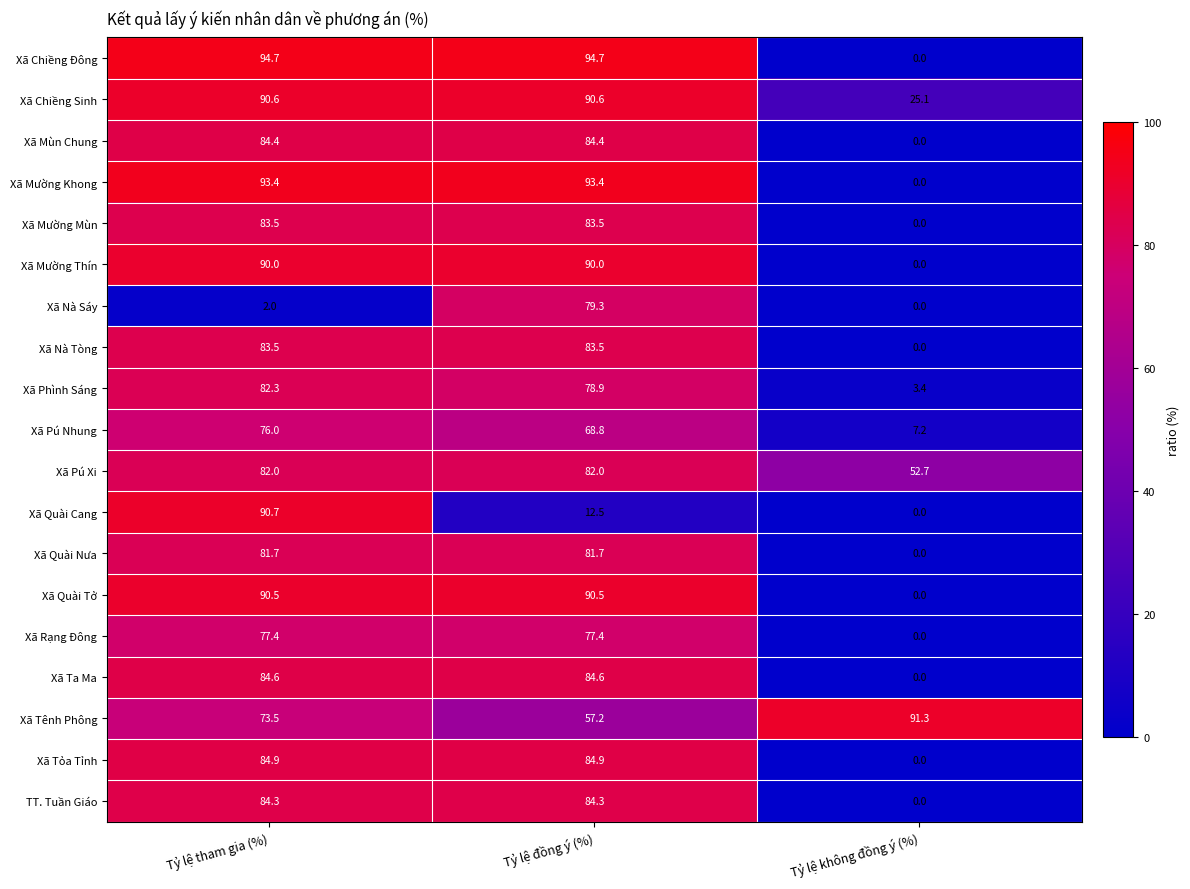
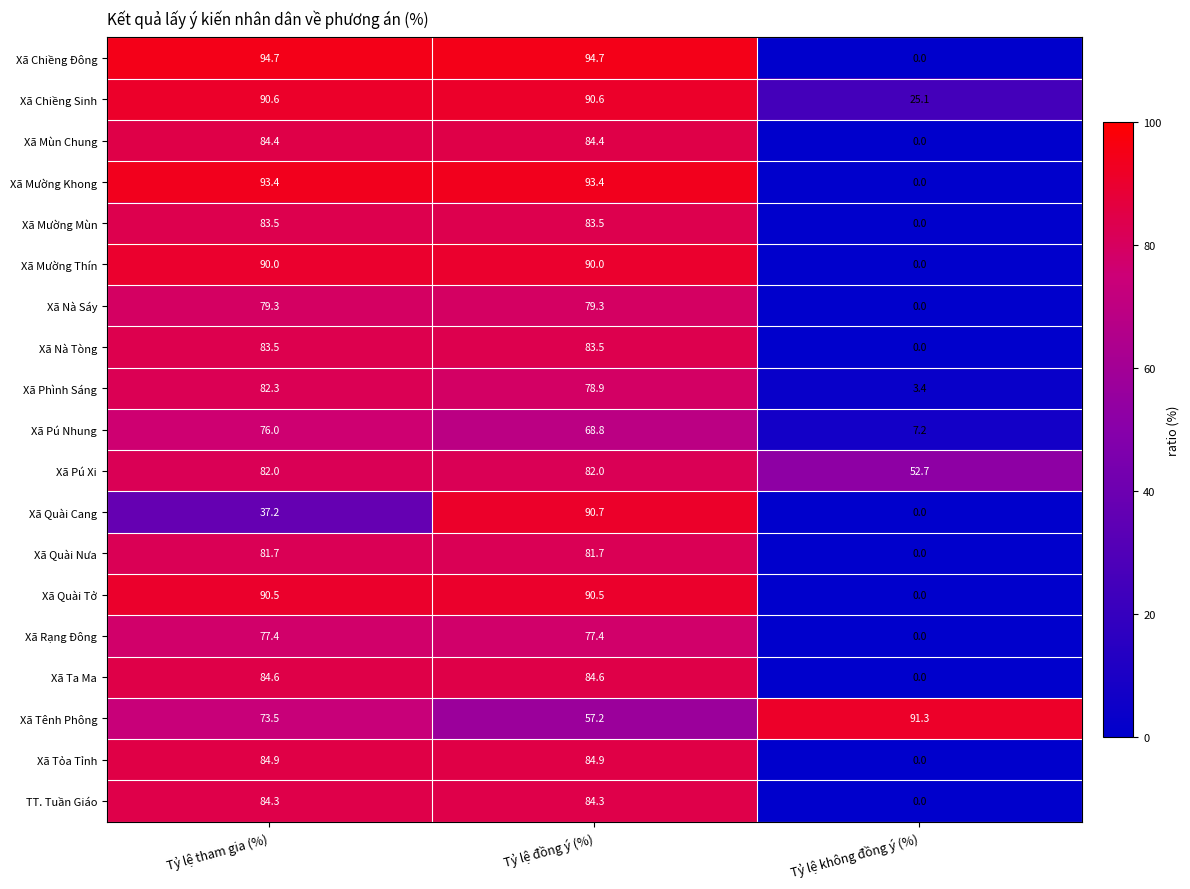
  {
    "Xã Chiềng Đông": {
      "Tỷ lệ tham gia (%)": 94.7,
      "Tỷ lệ đồng ý (%)": 94.7,
      "Tỷ lệ không đồng ý (%)": 0.0
    },
    "Xã Chiềng Sinh": {
      "Tỷ lệ tham gia (%)": 90.6,
      "Tỷ lệ đồng ý (%)": 90.6,
      "Tỷ lệ không đồng ý (%)": 25.1
    },
    "Xã Mùn Chung": {
      "Tỷ lệ tham gia (%)": 84.4,
      "Tỷ lệ đồng ý (%)": 84.4,
      "Tỷ lệ không đồng ý (%)": 0.0
    },
    "Xã Mường Khong": {
      "Tỷ lệ tham gia (%)": 93.4,
      "Tỷ lệ đồng ý (%)": 93.4,
      "Tỷ lệ không đồng ý (%)": 0.0
    },
    "Xã Mường Mùn": {
      "Tỷ lệ tham gia (%)": 83.5,
      "Tỷ lệ đồng ý (%)": 83.5,
      "Tỷ lệ không đồng ý (%)": 0.0
    },
    "Xã Mường Thín": {
      "Tỷ lệ tham gia (%)": 90.0,
      "Tỷ lệ đồng ý (%)": 90.0,
      "Tỷ lệ không đồng ý (%)": 0.0
    },
    "Xã Nà Sáy": {
-     "Tỷ lệ tham gia (%)": 2.0,
+     "Tỷ lệ tham gia (%)": 79.3,
      "Tỷ lệ đồng ý (%)": 79.3,
      "Tỷ lệ không đồng ý (%)": 0.0
    },
    "Xã Nà Tòng": {
      "Tỷ lệ tham gia (%)": 83.5,
      "Tỷ lệ đồng ý (%)": 83.5,
      "Tỷ lệ không đồng ý (%)": 0.0
    },
    "Xã Phình Sáng": {
      "Tỷ lệ tham gia (%)": 82.3,
      "Tỷ lệ đồng ý (%)": 78.9,
      "Tỷ lệ không đồng ý (%)": 3.4
    },
    "Xã Pú Nhung": {
      "Tỷ lệ tham gia (%)": 76.0,
      "Tỷ lệ đồng ý (%)": 68.8,
      "Tỷ lệ không đồng ý (%)": 7.2
    },
    "Xã Pú Xi": {
      "Tỷ lệ tham gia (%)": 82.0,
      "Tỷ lệ đồng ý (%)": 82.0,
      "Tỷ lệ không đồng ý (%)": 52.7
    },
    "Xã Quài Cang": {
-     "Tỷ lệ tham gia (%)": 90.7,
-     "Tỷ lệ đồng ý (%)": 12.5,
+     "Tỷ lệ tham gia (%)": 37.2,
+     "Tỷ lệ đồng ý (%)": 90.7,
      "Tỷ lệ không đồng ý (%)": 0.0
    },
    "Xã Quài Nưa": {
      "Tỷ lệ tham gia (%)": 81.7,
      "Tỷ lệ đồng ý (%)": 81.7,
      "Tỷ lệ không đồng ý (%)": 0.0
    },
    "Xã Quài Tở": {
      "Tỷ lệ tham gia (%)": 90.5,
      "Tỷ lệ đồng ý (%)": 90.5,
      "Tỷ lệ không đồng ý (%)": 0.0
    },
    "Xã Rạng Đông": {
      "Tỷ lệ tham gia (%)": 77.4,
      "Tỷ lệ đồng ý (%)": 77.4,
      "Tỷ lệ không đồng ý (%)": 0.0
    },
    "Xã Ta Ma": {
      "Tỷ lệ tham gia (%)": 84.6,
      "Tỷ lệ đồng ý (%)": 84.6,
      "Tỷ lệ không đồng ý (%)": 0.0
    },
    "Xã Tênh Phông": {
      "Tỷ lệ tham gia (%)": 73.5,
      "Tỷ lệ đồng ý (%)": 57.2,
      "Tỷ lệ không đồng ý (%)": 91.3
    },
    "Xã Tỏa Tỉnh": {
      "Tỷ lệ tham gia (%)": 84.9,
      "Tỷ lệ đồng ý (%)": 84.9,
      "Tỷ lệ không đồng ý (%)": 0.0
    },
    "TT. Tuần Giáo": {
      "Tỷ lệ tham gia (%)": 84.3,
      "Tỷ lệ đồng ý (%)": 84.3,
      "Tỷ lệ không đồng ý (%)": 0.0
    }
  }
